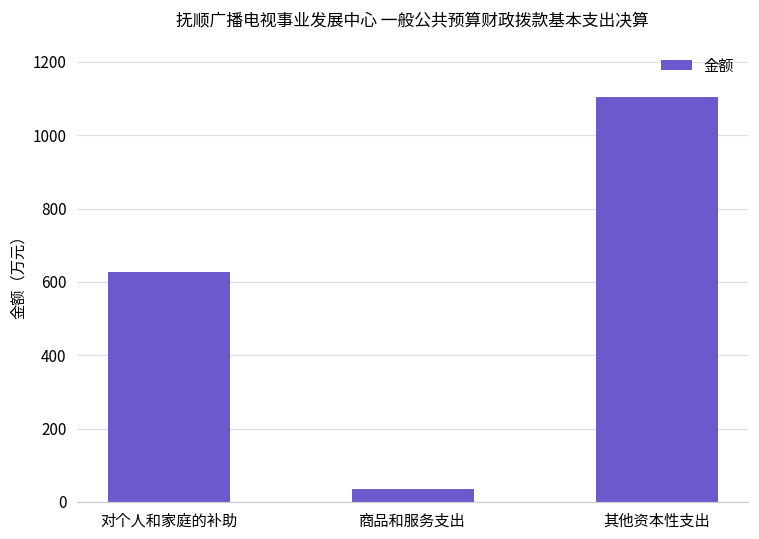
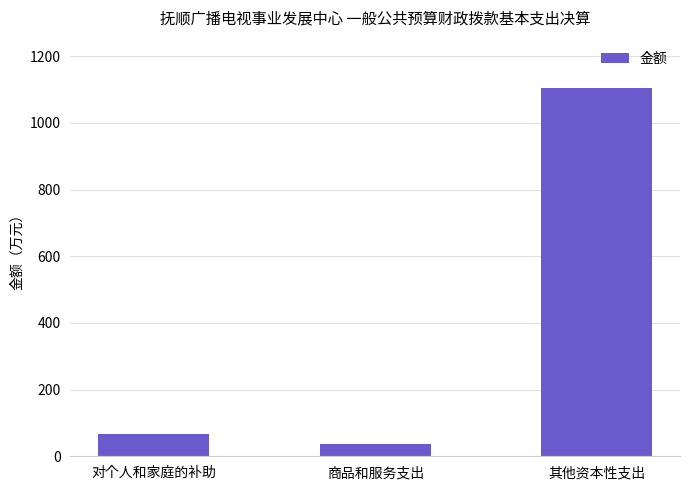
  {
-   "对个人和家庭的补助": 630,
+   "对个人和家庭的补助": 70,
    "商品和服务支出": 40,
    "其他资本性支出": 1100
  }
